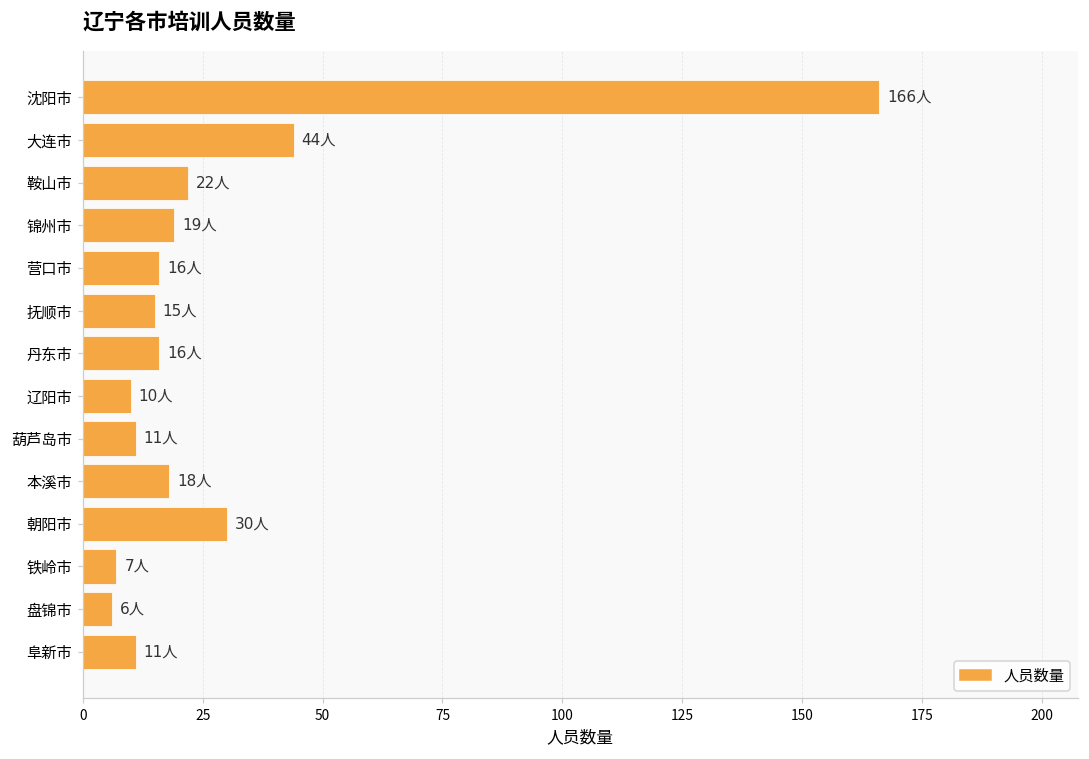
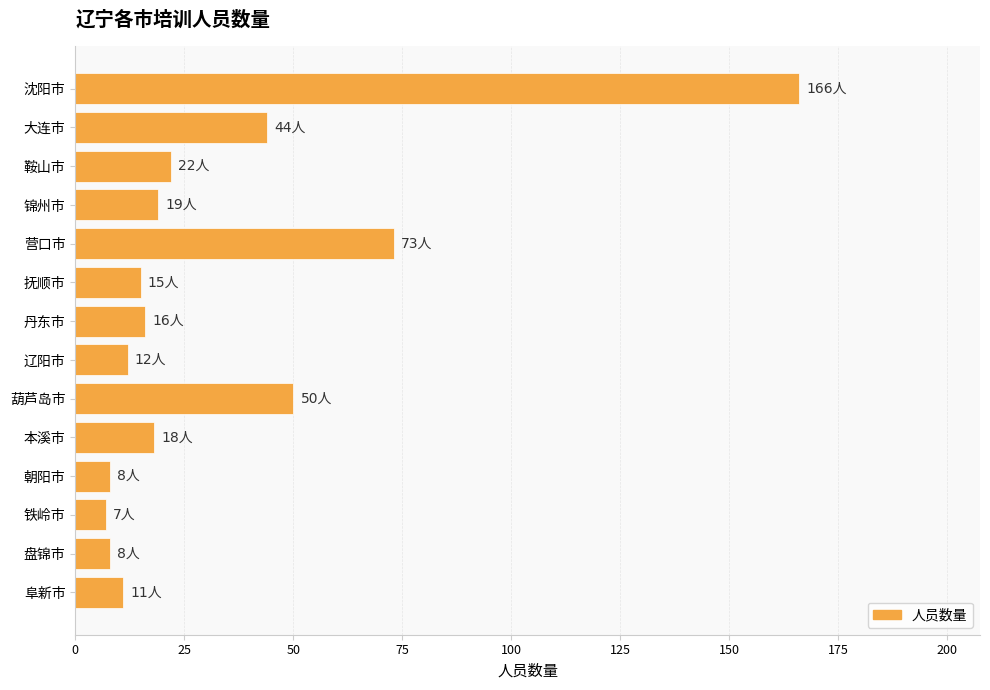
  {
    "沈阳市": "166人",
    "大连市": "44人",
    "鞍山市": "22人",
    "锦州市": "19人",
-   "营口市": "16人",
+   "营口市": "73人",
    "抚顺市": "15人",
    "丹东市": "16人",
-   "辽阳市": "10人",
-   "葫芦岛市": "11人",
+   "辽阳市": "12人",
+   "葫芦岛市": "50人",
    "本溪市": "18人",
-   "朝阳市": "30人",
+   "朝阳市": "8人",
    "铁岭市": "7人",
-   "盘锦市": "6人",
+   "盘锦市": "8人",
    "阜新市": "11人"
  }
